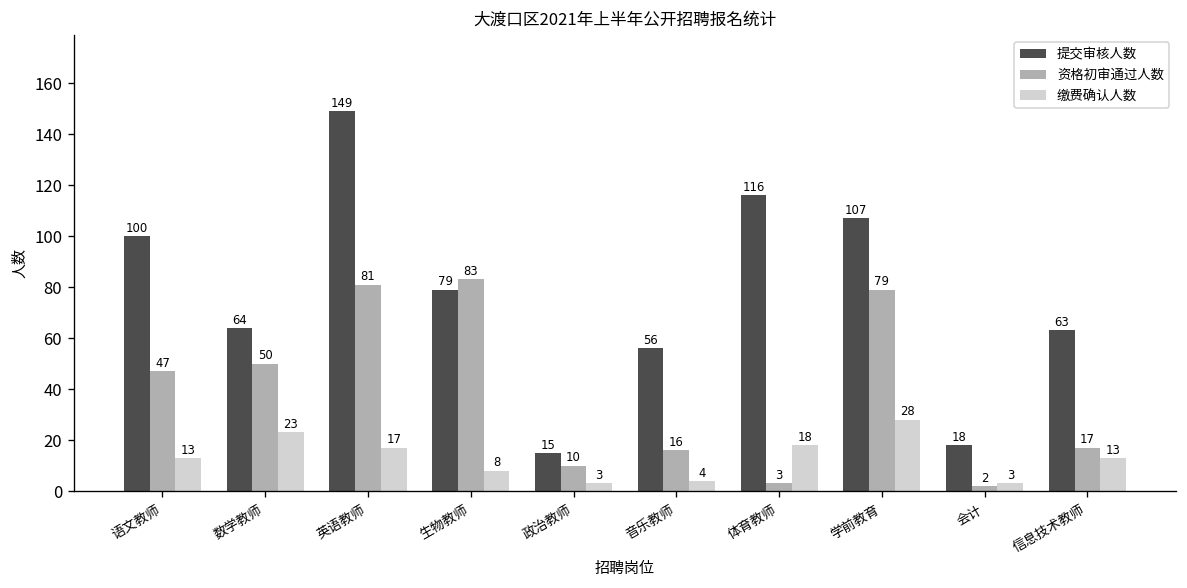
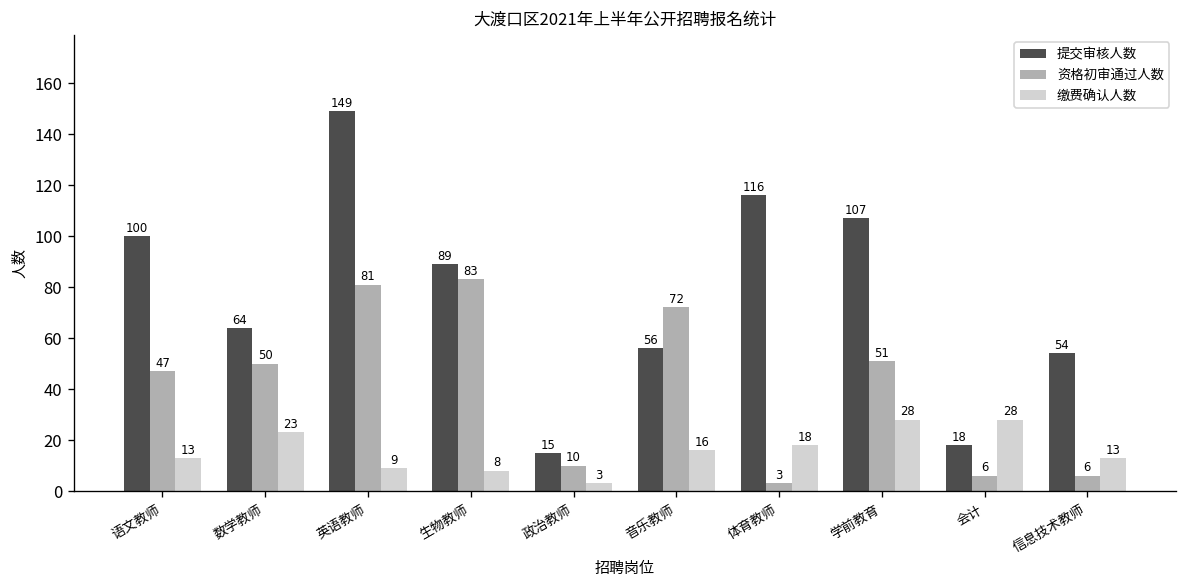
  {
    "提交审核人数": {
      "语文教师": 100,
      "数学教师": 64,
      "英语教师": 149,
-     "生物教师": 79,
+     "生物教师": 89,
      "政治教师": 15,
      "音乐教师": 56,
      "体育教师": 116,
      "学前教育": 107,
      "会计": 18,
-     "信息技术教师": 63
+     "信息技术教师": 54
    },
    "资格初审通过人数": {
      "语文教师": 47,
      "数学教师": 50,
      "英语教师": 81,
      "生物教师": 83,
      "政治教师": 10,
-     "音乐教师": 16,
+     "音乐教师": 72,
      "体育教师": 3,
-     "学前教育": 79,
-     "会计": 2,
-     "信息技术教师": 17
+     "学前教育": 51,
+     "会计": 6,
+     "信息技术教师": 6
    },
    "缴费确认人数": {
      "语文教师": 13,
      "数学教师": 23,
-     "英语教师": 17,
+     "英语教师": 9,
      "生物教师": 8,
      "政治教师": 3,
-     "音乐教师": 4,
+     "音乐教师": 16,
      "体育教师": 18,
      "学前教育": 28,
-     "会计": 3,
+     "会计": 28,
      "信息技术教师": 13
    }
  }
